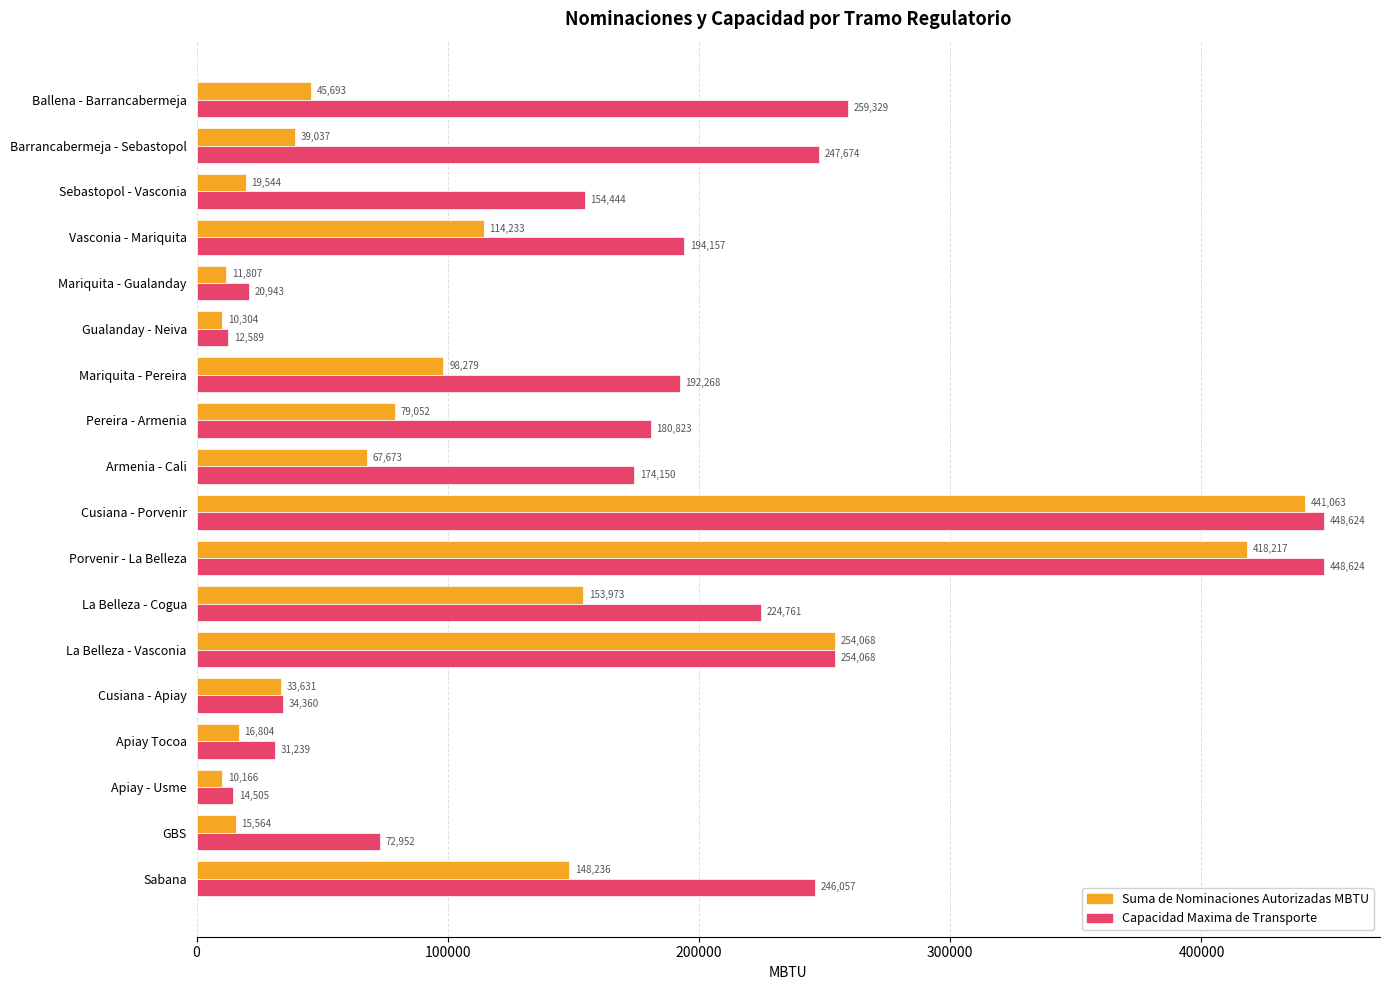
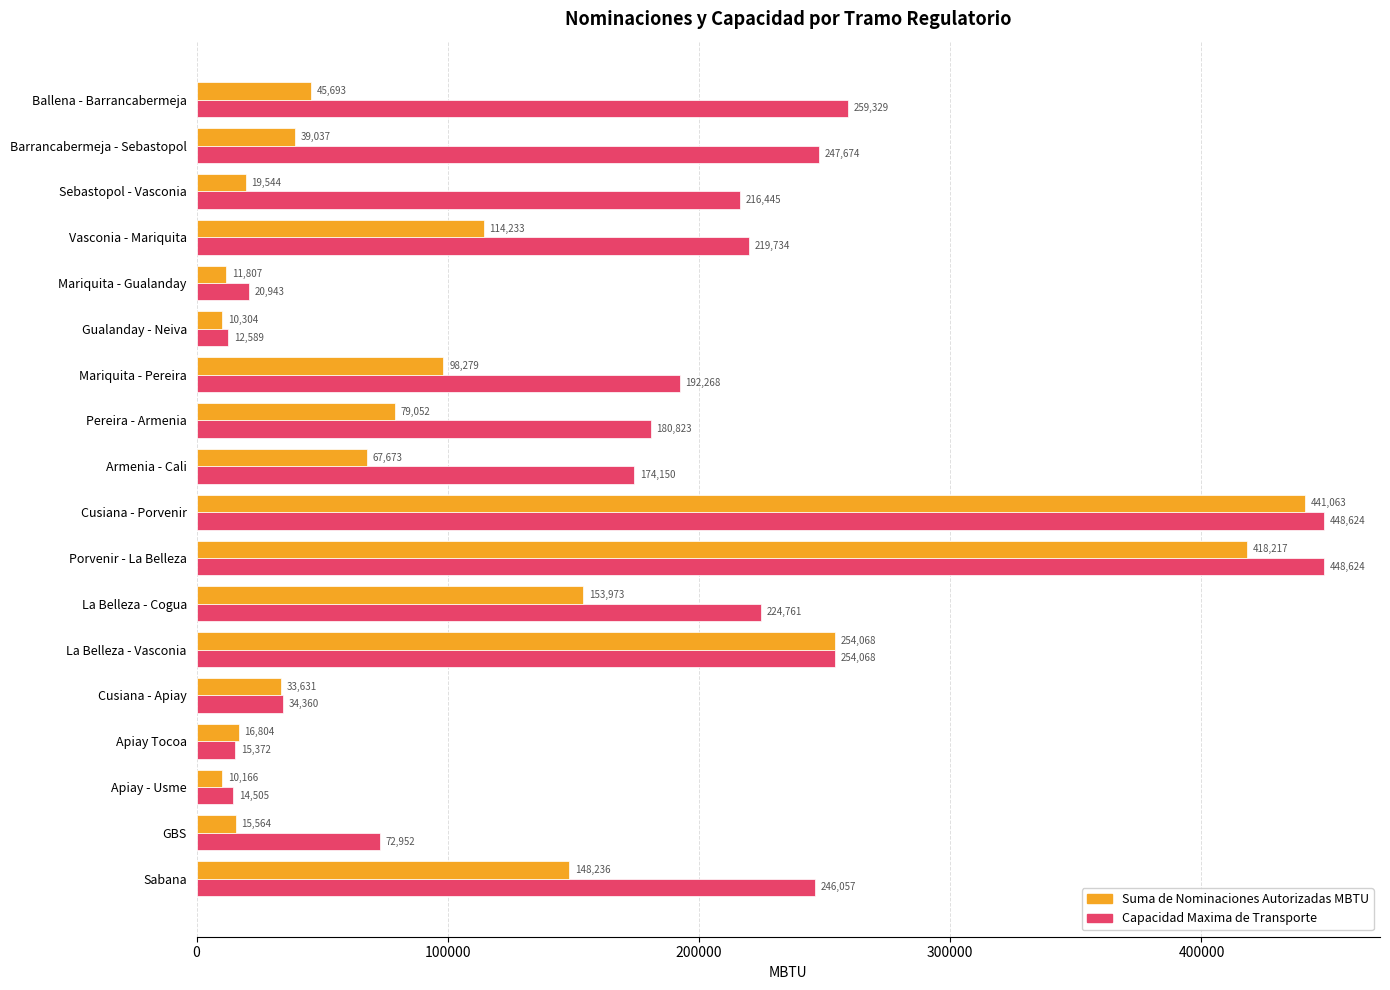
  {
    "Capacidad Maxima de Transporte": {
      "Ballena - Barrancabermeja": "259,329",
      "Barrancabermeja - Sebastopol": "247,674",
-     "Sebastopol - Vasconia": "154,444",
-     "Vasconia - Mariquita": "194,157",
+     "Sebastopol - Vasconia": "216,445",
+     "Vasconia - Mariquita": "219,734",
      "Mariquita - Gualanday": "20,943",
      "Gualanday - Neiva": "12,589",
      "Mariquita - Pereira": "192,268",
      "Pereira - Armenia": "180,823",
      "Armenia - Cali": "174,150",
      "Cusiana - Porvenir": "448,624",
      "Porvenir - La Belleza": "448,624",
      "La Belleza - Cogua": "224,761",
      "La Belleza - Vasconia": "254,068",
      "Cusiana - Apiay": "34,360",
-     "Apiay Tocoa": "31,239",
+     "Apiay Tocoa": "15,372",
      "Apiay - Usme": "14,505",
      "GBS": "72,952",
      "Sabana": "246,057"
    },
    "Suma de Nominaciones Autorizadas MBTU": {
      "Ballena - Barrancabermeja": "45,693",
      "Barrancabermeja - Sebastopol": "39,037",
      "Sebastopol - Vasconia": "19,544",
      "Vasconia - Mariquita": "114,233",
      "Mariquita - Gualanday": "11,807",
      "Gualanday - Neiva": "10,304",
      "Mariquita - Pereira": "98,279",
      "Pereira - Armenia": "79,052",
      "Armenia - Cali": "67,673",
      "Cusiana - Porvenir": "441,063",
      "Porvenir - La Belleza": "418,217",
      "La Belleza - Cogua": "153,973",
      "La Belleza - Vasconia": "254,068",
      "Cusiana - Apiay": "33,631",
      "Apiay Tocoa": "16,804",
      "Apiay - Usme": "10,166",
      "GBS": "15,564",
      "Sabana": "148,236"
    }
  }
